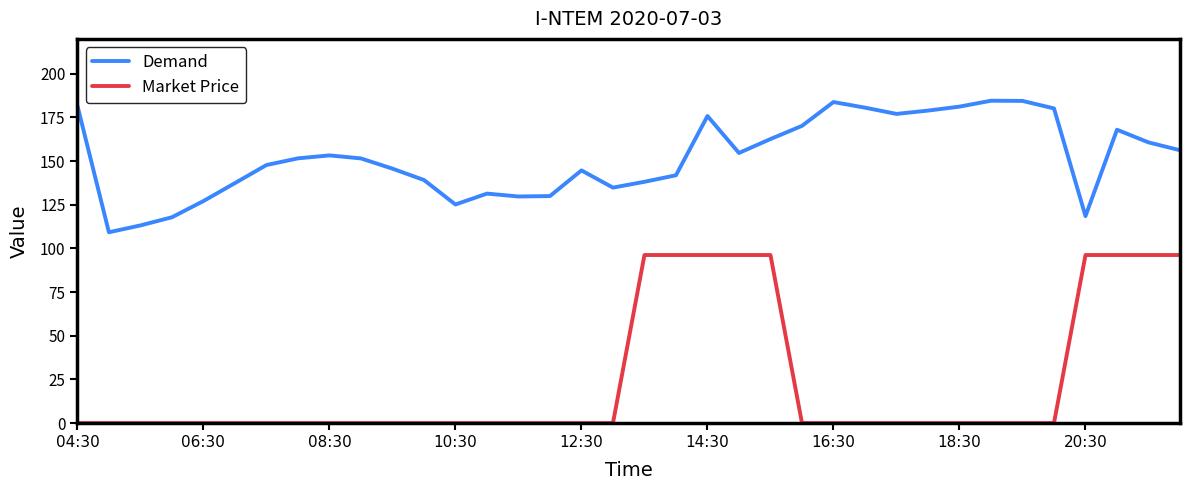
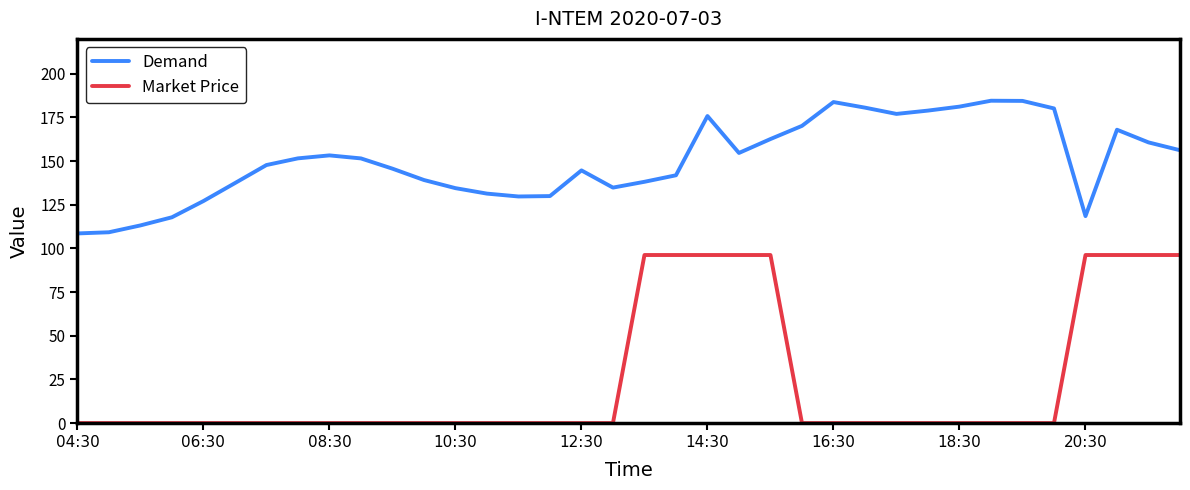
  {
    "Demand": {
-     "04:30": 182,
+     "04:30": 109,
      "06:30": 127,
      "08:30": 153,
-     "10:30": 125,
+     "10:30": 135,
      "12:30": 145,
      "14:30": 176,
      "16:30": 184,
      "18:30": 181,
      "20:30": 119
    },
    "Market Price": {
      "04:30": 0,
      "06:30": 0,
      "08:30": 0,
      "10:30": 0,
      "12:30": 0,
      "14:30": 96,
      "16:30": 0,
      "18:30": 0,
      "20:30": 96
    }
  }
